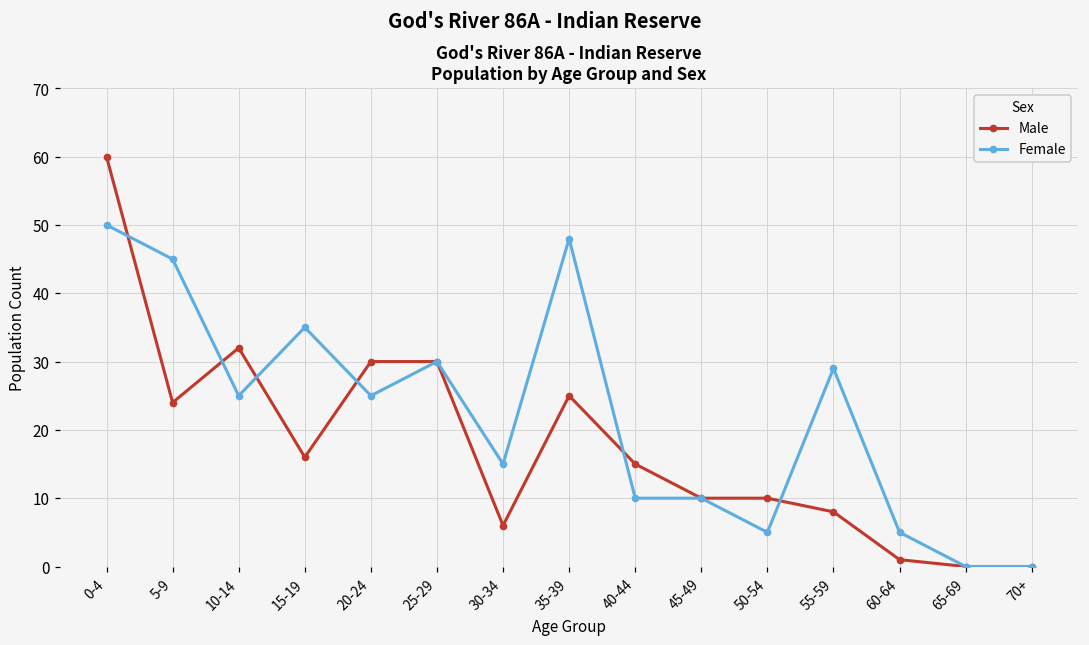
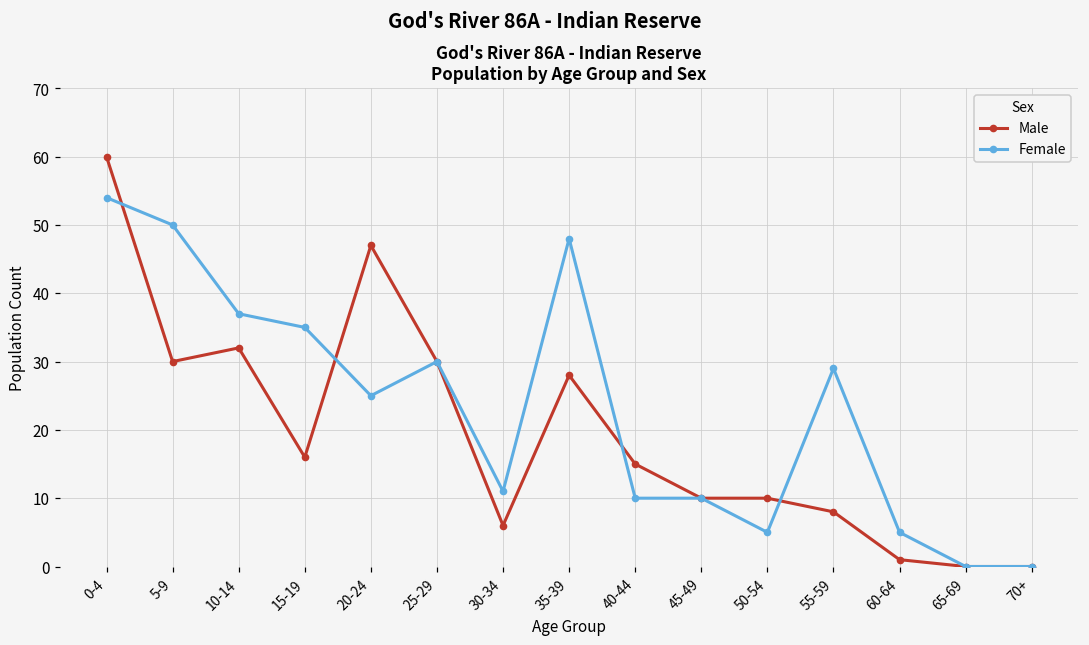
  {
    "Male": {
      "0-4": 60,
-     "5-9": 24,
+     "5-9": 30,
      "10-14": 32,
      "15-19": 16,
-     "20-24": 30,
+     "20-24": 47,
      "30-34": 6,
-     "35-39": 25,
+     "35-39": 28,
      "40-44": 15,
      "50-54": 10,
      "55-59": 8,
      "60-64": 1
    },
    "Female": {
-     "0-4": 50,
-     "5-9": 45,
-     "10-14": 25,
+     "0-4": 54,
+     "5-9": 50,
+     "10-14": 37,
      "15-19": 35,
      "20-24": 25,
-     "30-34": 15,
+     "30-34": 11,
      "35-39": 48,
      "40-44": 10,
      "50-54": 5,
      "55-59": 29,
      "60-64": 5
    }
  }
